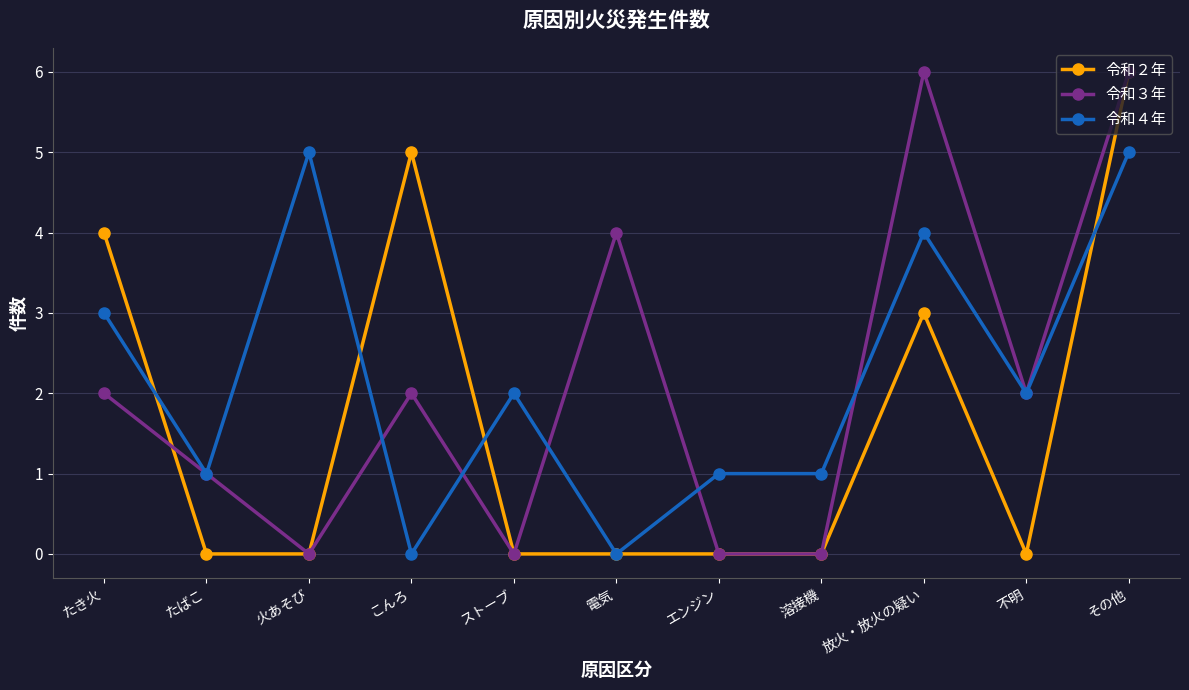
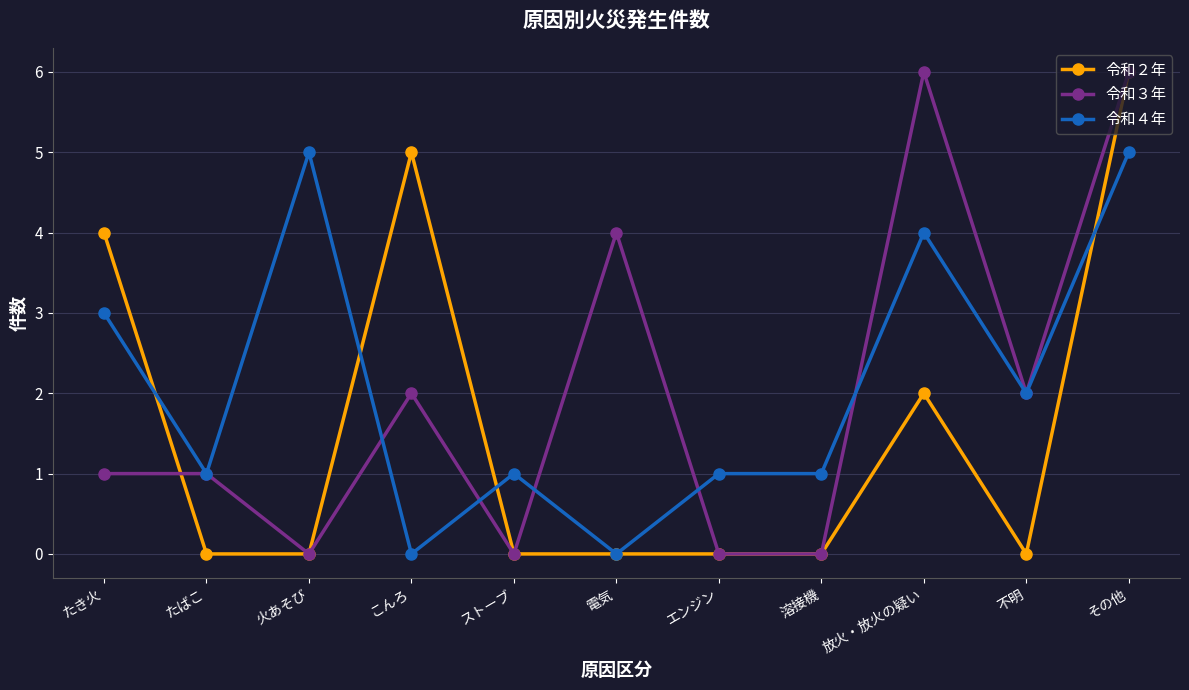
  {
    "令和２年": {
      "たき火": 4,
      "たばこ": 0,
      "こんろ": 5,
-     "放火・放火の疑い": 3,
+     "放火・放火の疑い": 2,
      "不明": 0
    },
    "令和３年": {
-     "たき火": 2,
+     "たき火": 1,
      "こんろ": 2,
      "電気": 4,
      "放火・放火の疑い": 6
    },
    "令和４年": {
      "たき火": 3,
      "火あそび": 5,
      "こんろ": 0,
-     "ストーブ": 2,
+     "ストーブ": 1,
      "エンジン": 1,
      "溶接機": 1,
      "放火・放火の疑い": 4,
      "その他": 5
    }
  }
